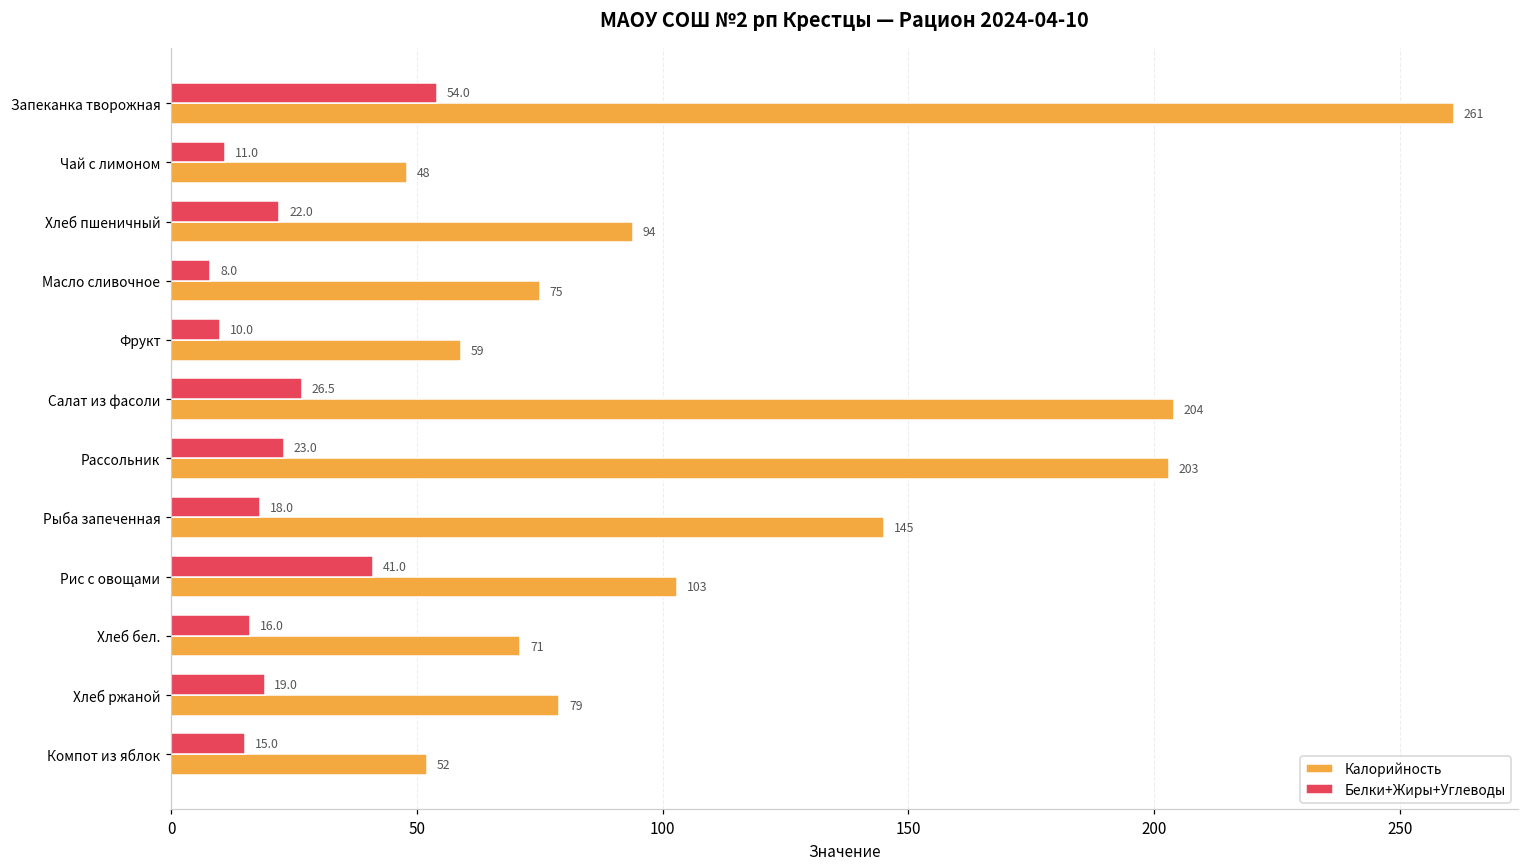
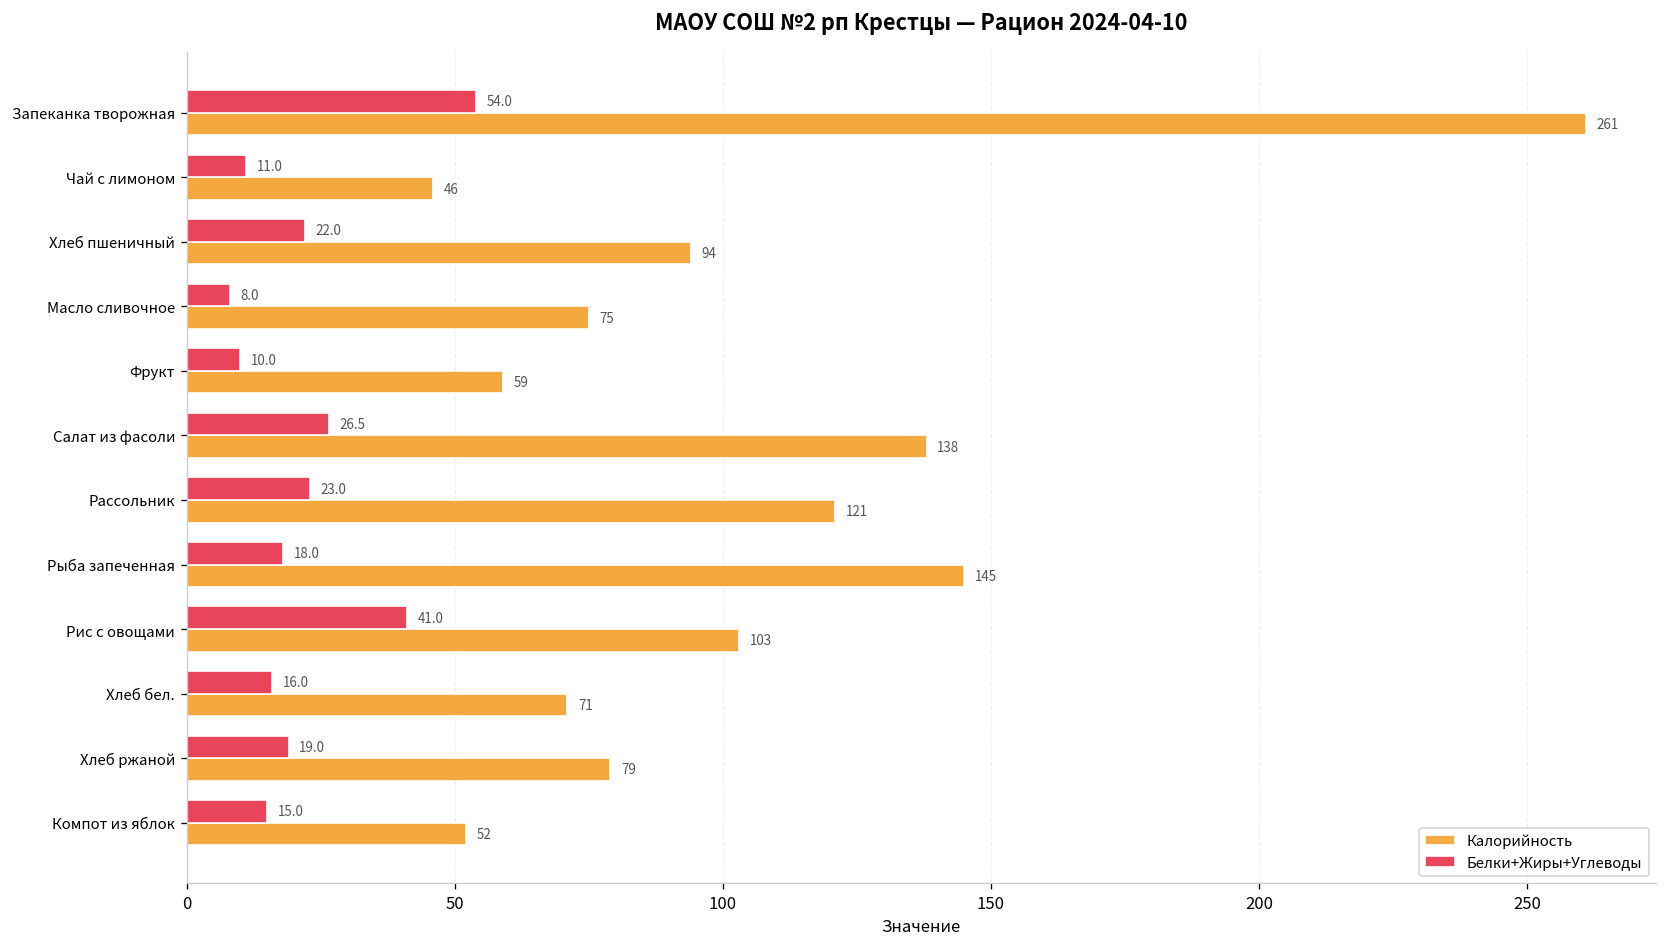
  {
    "Калорийность": {
      "Запеканка творожная": 261,
-     "Чай с лимоном": 48,
+     "Чай с лимоном": 46,
      "Хлеб пшеничный": 94,
      "Масло сливочное": 75,
      "Фрукт": 59,
-     "Салат из фасоли": 204,
-     "Рассольник": 203,
+     "Салат из фасоли": 138,
+     "Рассольник": 121,
      "Рыба запеченная": 145,
      "Рис с овощами": 103,
      "Хлеб бел.": 71,
      "Хлеб ржаной": 79,
      "Компот из яблок": 52
    },
    "Белки+Жиры+Углеводы": {
      "Запеканка творожная": 54.0,
      "Чай с лимоном": 11.0,
      "Хлеб пшеничный": 22.0,
      "Масло сливочное": 8.0,
      "Фрукт": 10.0,
      "Салат из фасоли": 26.5,
      "Рассольник": 23.0,
      "Рыба запеченная": 18.0,
      "Рис с овощами": 41.0,
      "Хлеб бел.": 16.0,
      "Хлеб ржаной": 19.0,
      "Компот из яблок": 15.0
    }
  }
